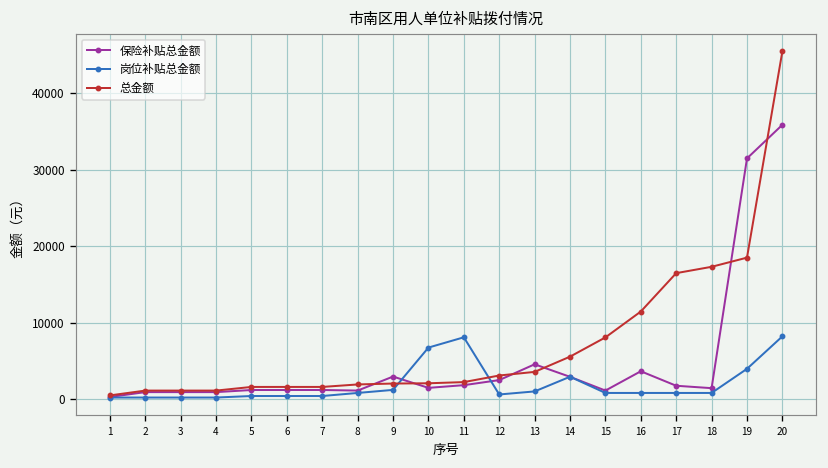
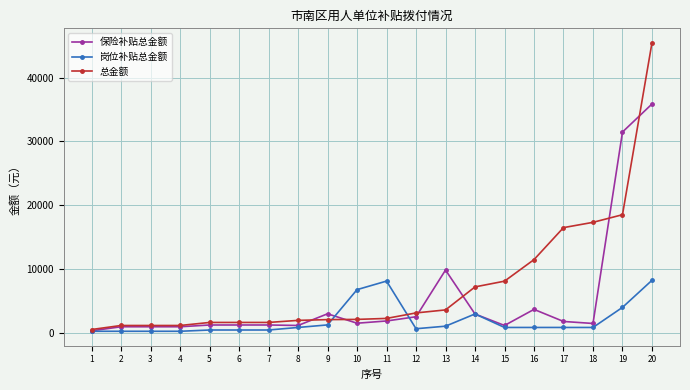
  {
    "保险补贴总金额": {
      "6": 1000,
      "7": 1000,
      "9": 3000,
      "10": 1000,
      "11": 2000,
      "12": 2000,
-     "13": 5000,
+     "13": 10000,
      "16": 4000,
      "17": 2000,
      "18": 1000,
      "19": 31000,
      "20": 36000
    },
    "岗位补贴总金额": {
      "2": 0,
      "3": 0,
      "4": 0,
      "5": 0,
      "6": 0,
      "7": 0,
      "9": 1000,
      "10": 7000,
      "11": 8000,
      "12": 1000,
      "13": 1000,
      "16": 1000,
      "17": 1000,
      "18": 1000,
      "19": 4000,
      "20": 8000
    },
    "总金额": {
      "6": 2000,
      "7": 2000,
      "8": 2000,
      "9": 2000,
      "10": 2000,
      "11": 2000,
      "12": 3000,
      "13": 4000,
-     "14": 6000,
+     "14": 7000,
      "15": 8000,
      "16": 11000,
      "17": 16000,
      "18": 17000,
      "19": 18000,
      "20": 45000
    }
  }
